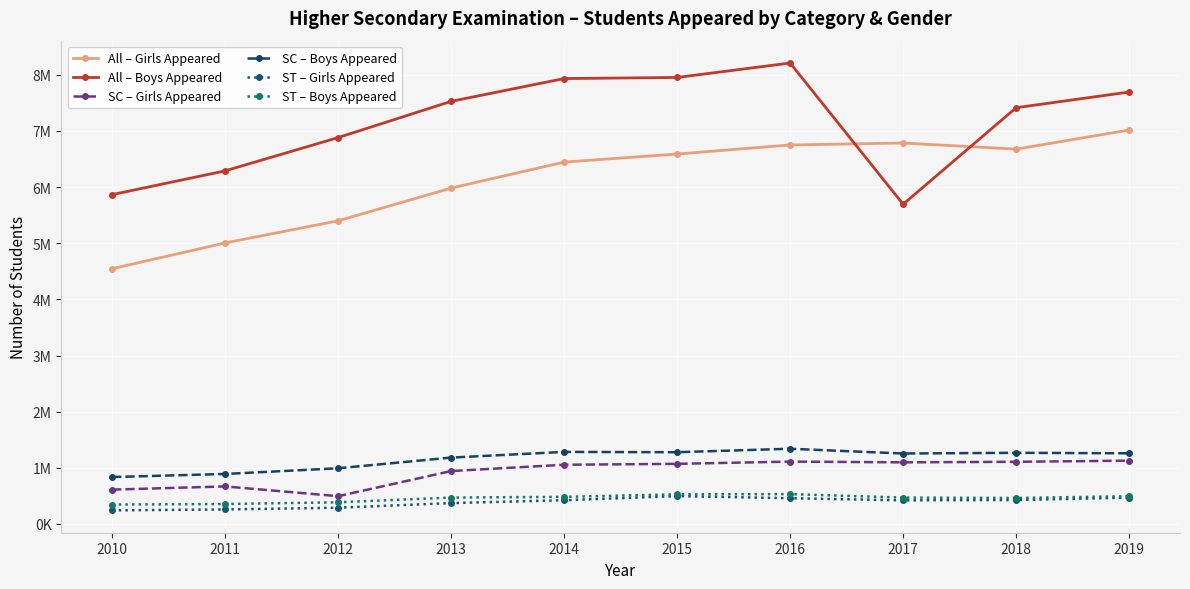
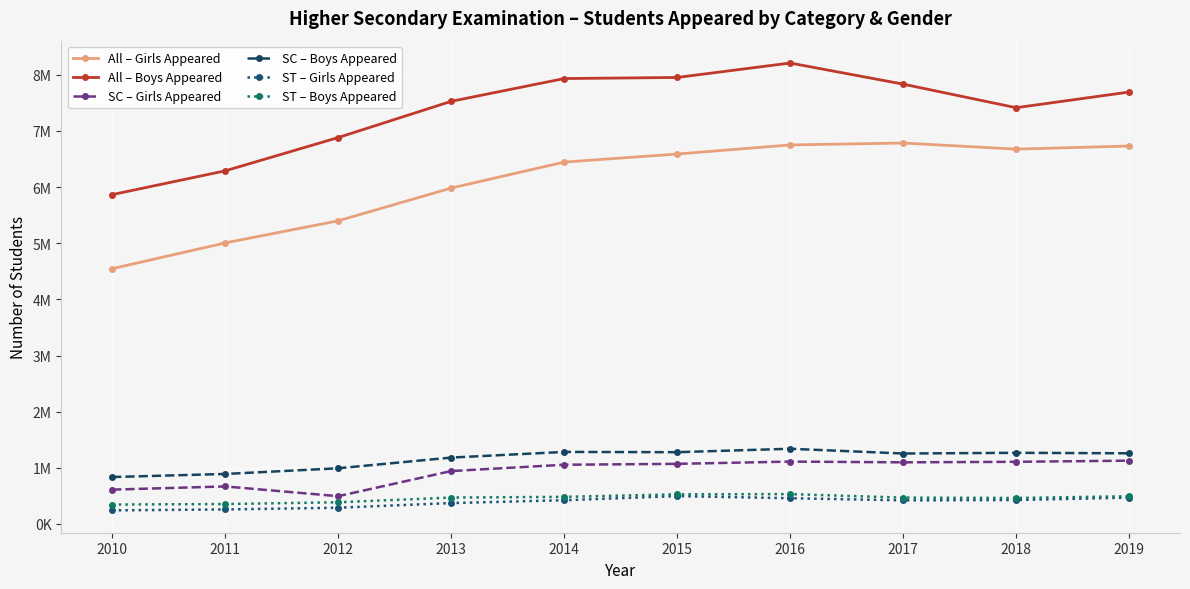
  {
    "All – Girls Appeared": {
      "2010": 4500000,
      "2011": 5000000,
      "2012": 5400000,
      "2013": 6000000,
      "2014": 6400000,
      "2015": 6600000,
      "2016": 6800000,
      "2017": 6800000,
      "2018": 6700000,
-     "2019": 7000000
+     "2019": 6700000
    },
    "All – Boys Appeared": {
      "2010": 5900000,
      "2011": 6300000,
      "2012": 6900000,
      "2013": 7500000,
      "2014": 7900000,
      "2015": 8000000,
      "2016": 8200000,
-     "2017": 5700000,
+     "2017": 7800000,
      "2018": 7400000,
      "2019": 7700000
    },
    "SC – Girls Appeared": {
      "2010": 600000,
      "2011": 700000,
      "2012": 500000,
      "2013": 900000,
      "2014": 1100000,
      "2015": 1100000,
      "2016": 1100000,
      "2017": 1100000,
      "2018": 1100000,
      "2019": 1100000
    }
  }
